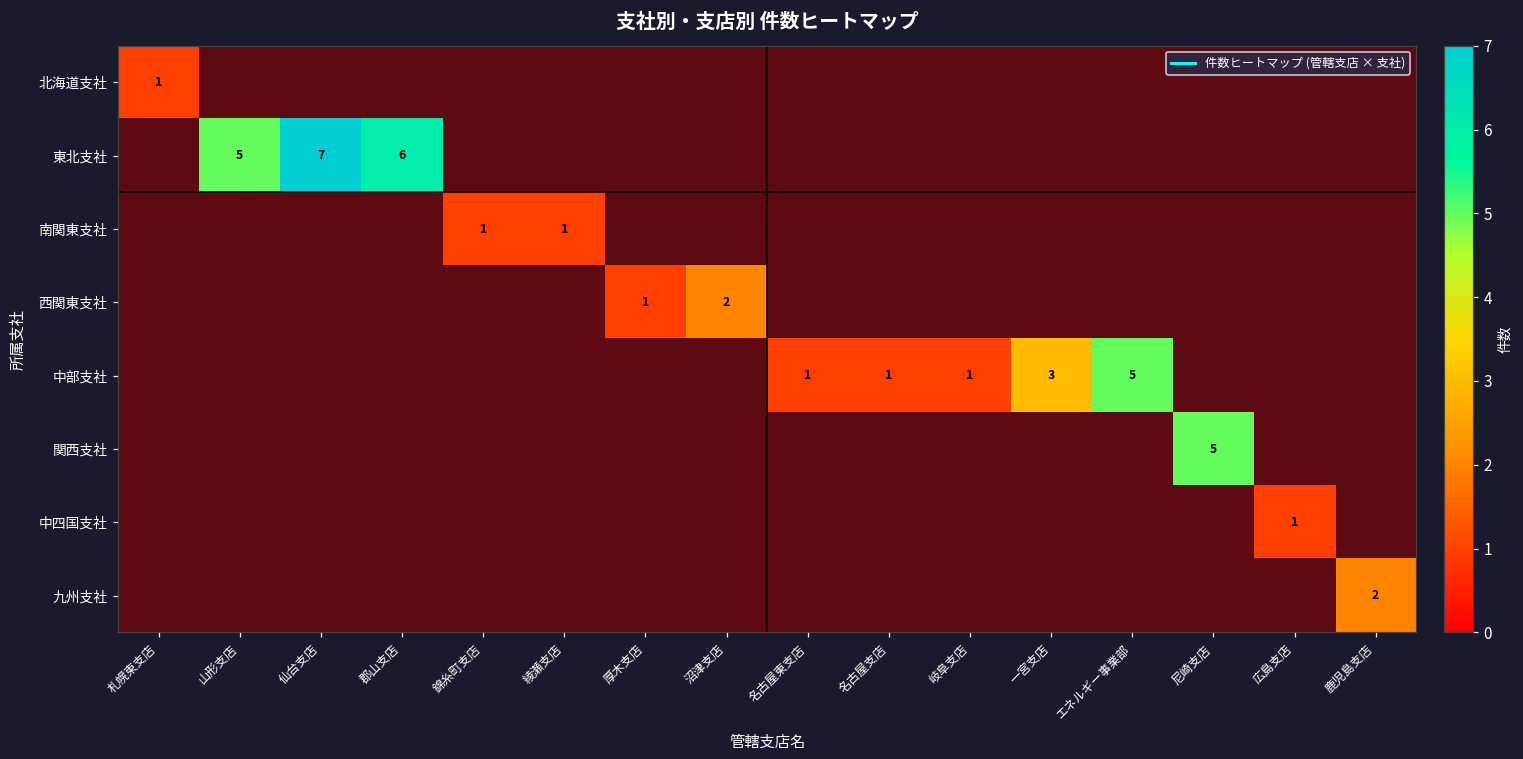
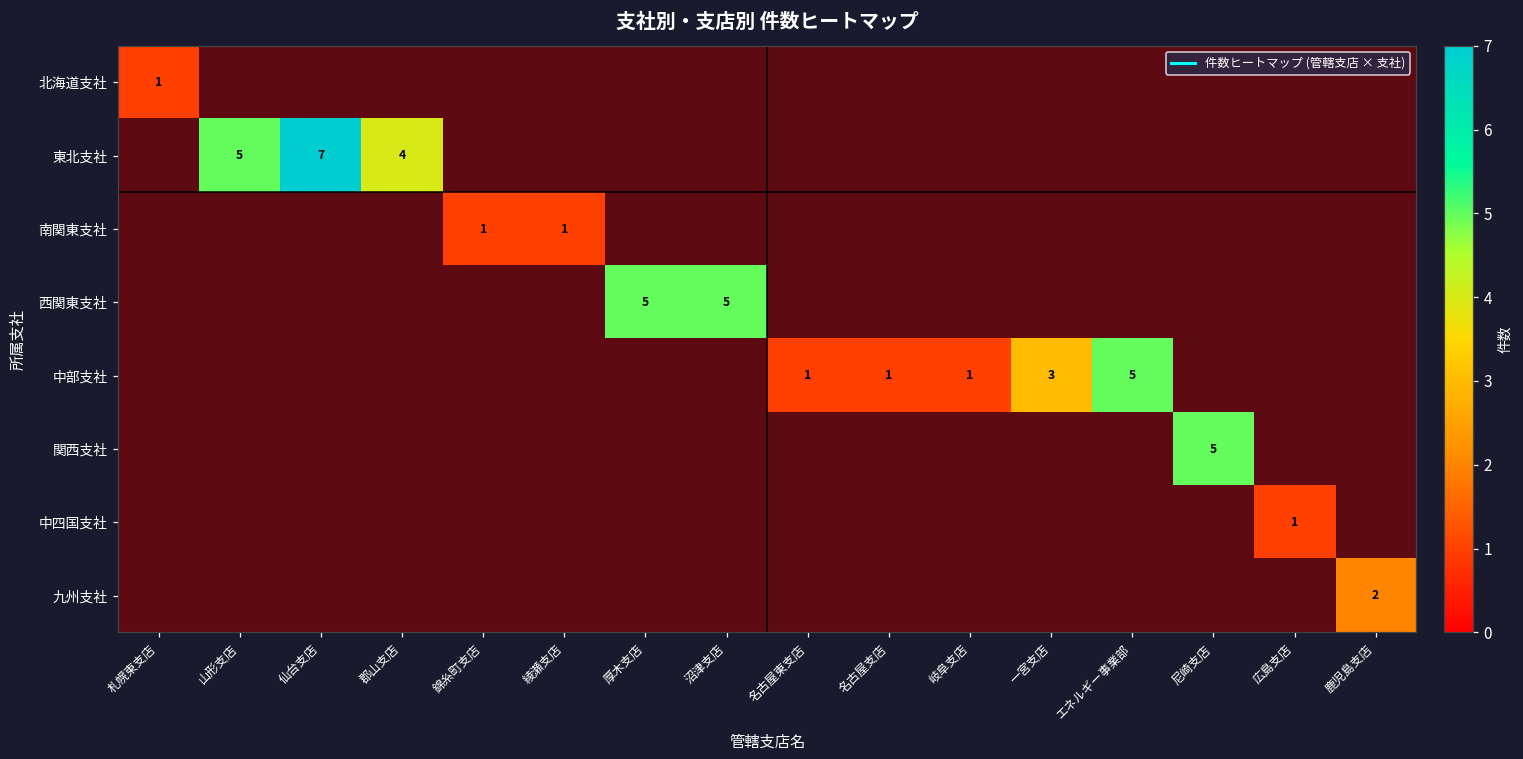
  {
    "北海道支社": {
      "札幌東支店": 1
    },
    "東北支社": {
      "山形支店": 5,
      "仙台支店": 7,
-     "郡山支店": 6
+     "郡山支店": 4
    },
    "南関東支社": {
      "錦糸町支店": 1,
      "綾瀬支店": 1
    },
    "西関東支社": {
-     "厚木支店": 1,
-     "沼津支店": 2
+     "厚木支店": 5,
+     "沼津支店": 5
    },
    "中部支社": {
      "名古屋東支店": 1,
      "名古屋支店": 1,
      "岐阜支店": 1,
      "一宮支店": 3,
      "エネルギー事業部": 5
    },
    "関西支社": {
      "尼崎支店": 5
    },
    "中四国支社": {
      "広島支店": 1
    },
    "九州支社": {
      "鹿児島支店": 2
    }
  }
